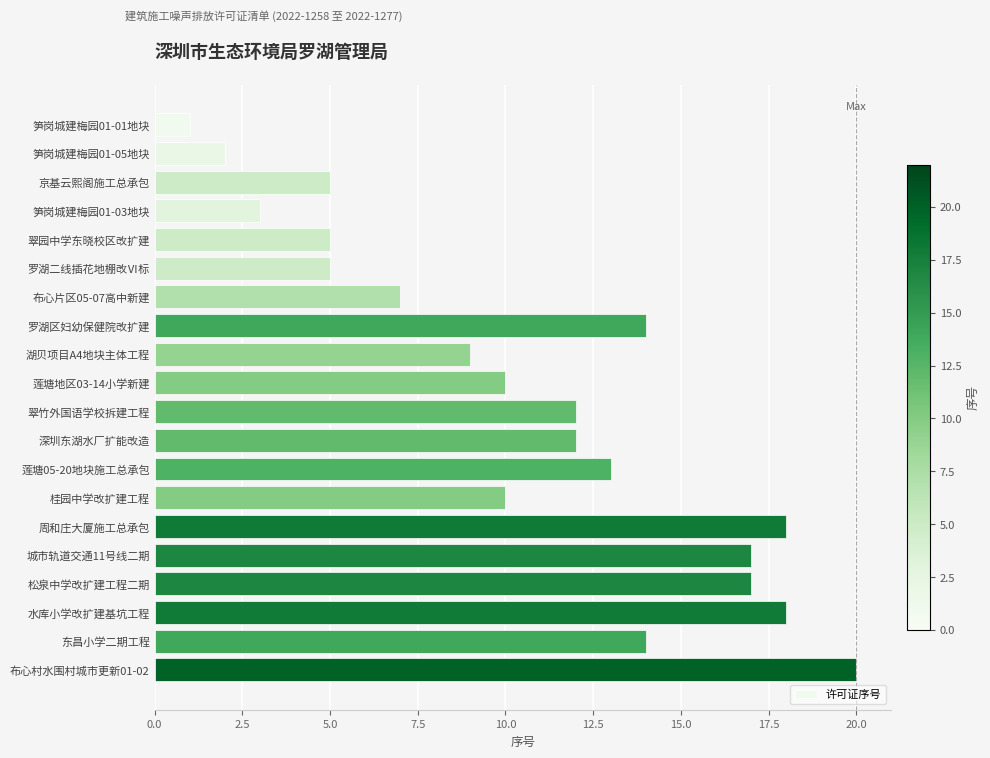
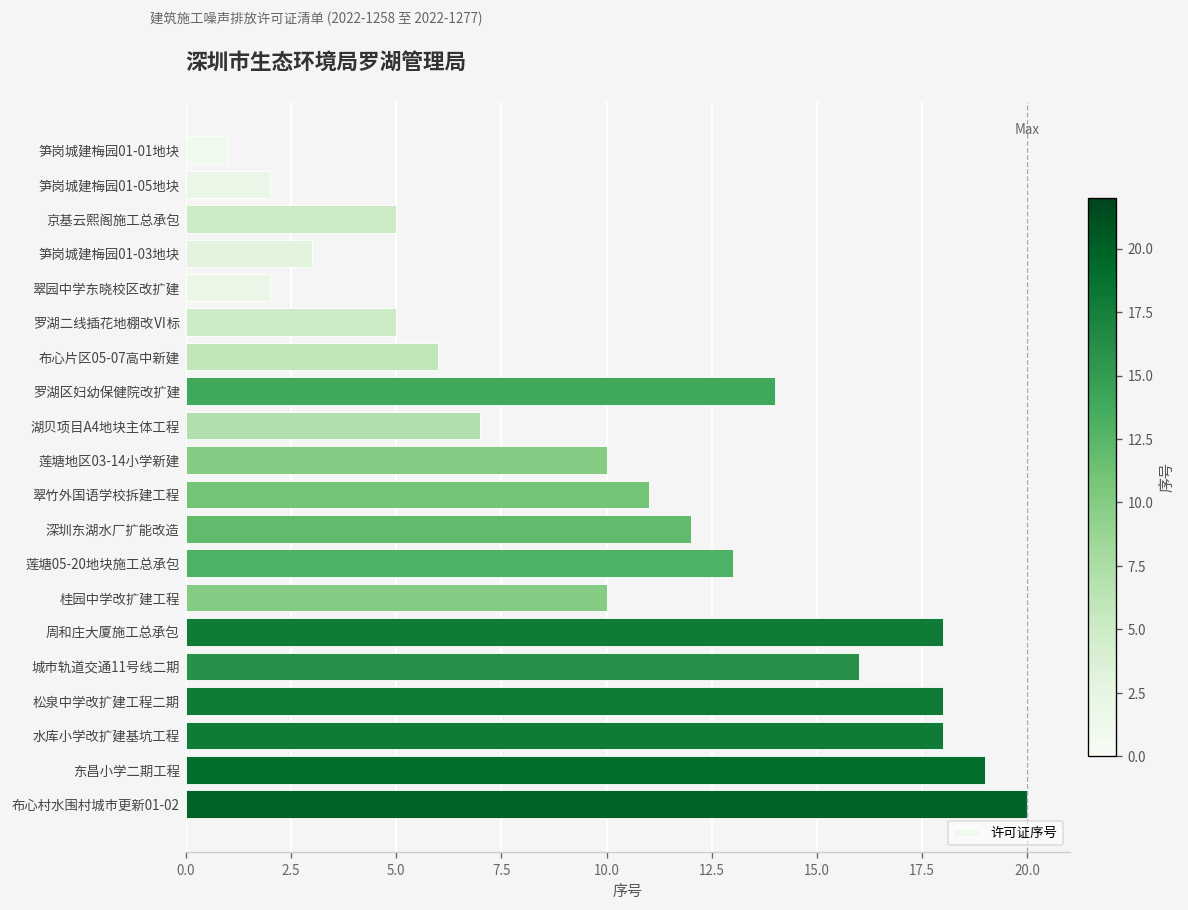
  {
    "笋岗城建梅园01-01地块": 1,
    "笋岗城建梅园01-05地块": 2,
    "京基云熙阁施工总承包": 5,
    "笋岗城建梅园01-03地块": 3,
-   "翠园中学东晓校区改扩建": 5,
+   "翠园中学东晓校区改扩建": 2,
    "罗湖二线插花地棚改Ⅵ标": 5,
-   "布心片区05-07高中新建": 7,
+   "布心片区05-07高中新建": 6,
    "罗湖区妇幼保健院改扩建": 14,
-   "湖贝项目A4地块主体工程": 9,
+   "湖贝项目A4地块主体工程": 7,
    "莲塘地区03-14小学新建": 10,
-   "翠竹外国语学校拆建工程": 12,
+   "翠竹外国语学校拆建工程": 11,
    "深圳东湖水厂扩能改造": 12,
    "莲塘05-20地块施工总承包": 13,
    "桂园中学改扩建工程": 10,
    "周和庄大厦施工总承包": 18,
-   "城市轨道交通11号线二期": 17,
-   "松泉中学改扩建工程二期": 17,
+   "城市轨道交通11号线二期": 16,
+   "松泉中学改扩建工程二期": 18,
    "水库小学改扩建基坑工程": 18,
-   "东昌小学二期工程": 14,
+   "东昌小学二期工程": 19,
    "布心村水围村城市更新01-02": 20
  }
